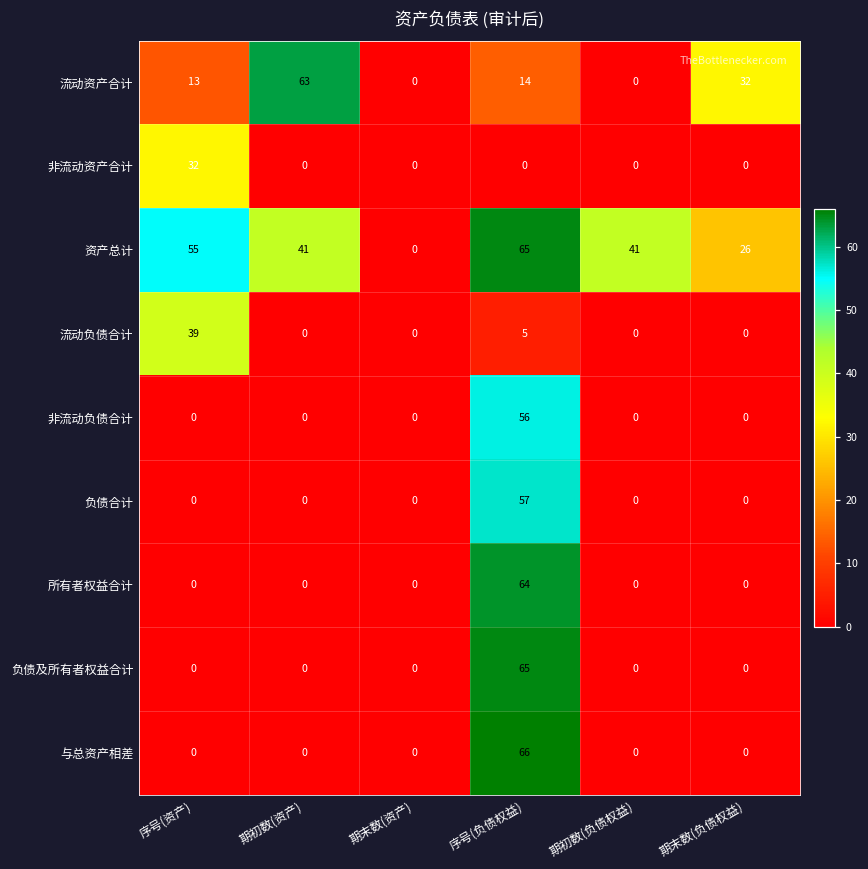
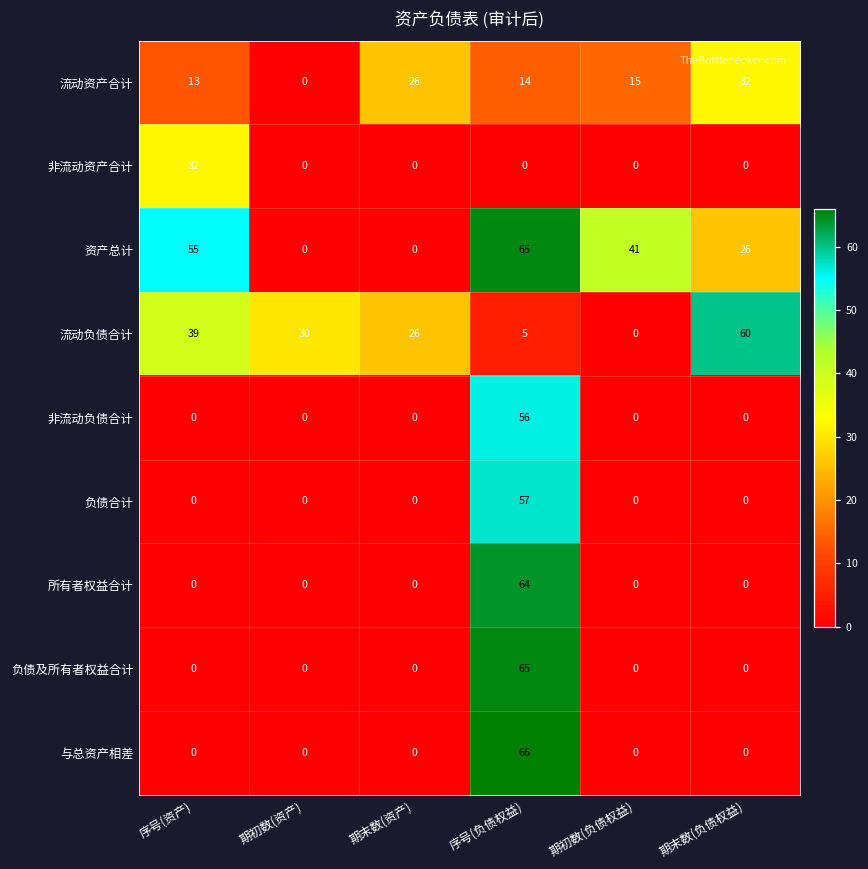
  {
    "流动资产合计": {
      "序号(资产)": 13,
-     "期初数(资产)": 63,
-     "期末数(资产)": 0,
+     "期初数(资产)": 0,
+     "期末数(资产)": 26,
      "序号(负债权益)": 14,
-     "期初数(负债权益)": 0
+     "期初数(负债权益)": 15
    },
    "非流动资产合计": {
      "序号(资产)": 32,
      "期初数(资产)": 0,
      "期末数(资产)": 0,
      "序号(负债权益)": 0,
      "期初数(负债权益)": 0,
      "期末数(负债权益)": 0
    },
    "资产总计": {
      "序号(资产)": 55,
-     "期初数(资产)": 41,
+     "期初数(资产)": 0,
      "期末数(资产)": 0,
      "序号(负债权益)": 65,
      "期初数(负债权益)": 41,
      "期末数(负债权益)": 26
    },
    "流动负债合计": {
      "序号(资产)": 39,
-     "期初数(资产)": 0,
-     "期末数(资产)": 0,
+     "期初数(资产)": 30,
+     "期末数(资产)": 26,
      "序号(负债权益)": 5,
      "期初数(负债权益)": 0,
-     "期末数(负债权益)": 0
+     "期末数(负债权益)": 60
    },
    "非流动负债合计": {
      "序号(资产)": 0,
      "期初数(资产)": 0,
      "期末数(资产)": 0,
      "序号(负债权益)": 56,
      "期初数(负债权益)": 0,
      "期末数(负债权益)": 0
    },
    "负债合计": {
      "序号(资产)": 0,
      "期初数(资产)": 0,
      "期末数(资产)": 0,
      "序号(负债权益)": 57,
      "期初数(负债权益)": 0,
      "期末数(负债权益)": 0
    },
    "所有者权益合计": {
      "序号(资产)": 0,
      "期初数(资产)": 0,
      "期末数(资产)": 0,
      "序号(负债权益)": 64,
      "期初数(负债权益)": 0,
      "期末数(负债权益)": 0
    },
    "负债及所有者权益合计": {
      "序号(资产)": 0,
      "期初数(资产)": 0,
      "期末数(资产)": 0,
      "序号(负债权益)": 65,
      "期初数(负债权益)": 0,
      "期末数(负债权益)": 0
    },
    "与总资产相差": {
      "序号(资产)": 0,
      "期初数(资产)": 0,
      "期末数(资产)": 0,
      "序号(负债权益)": 66,
      "期初数(负债权益)": 0,
      "期末数(负债权益)": 0
    }
  }
